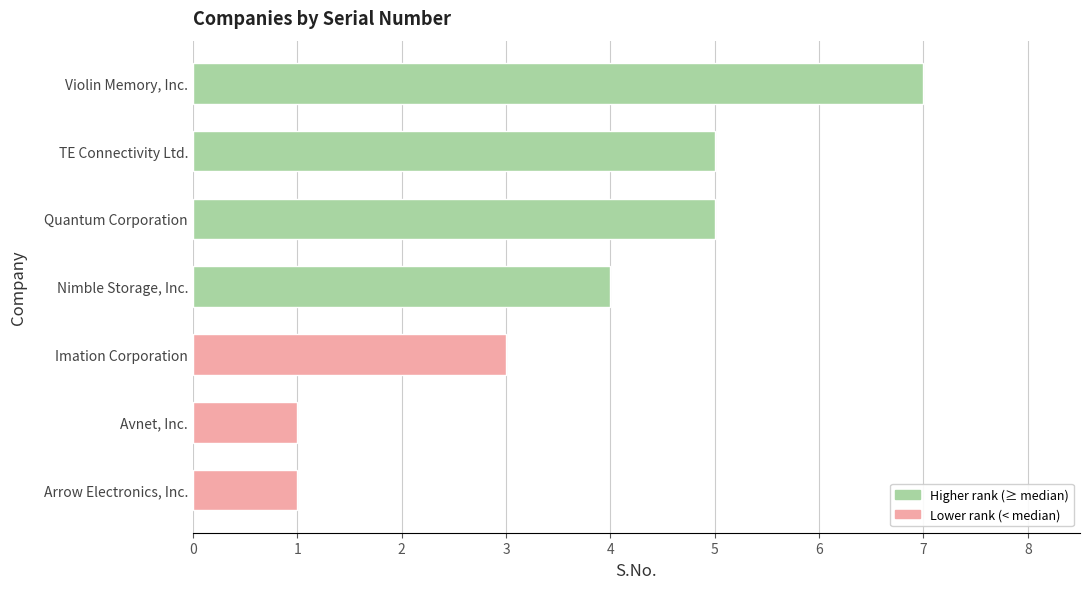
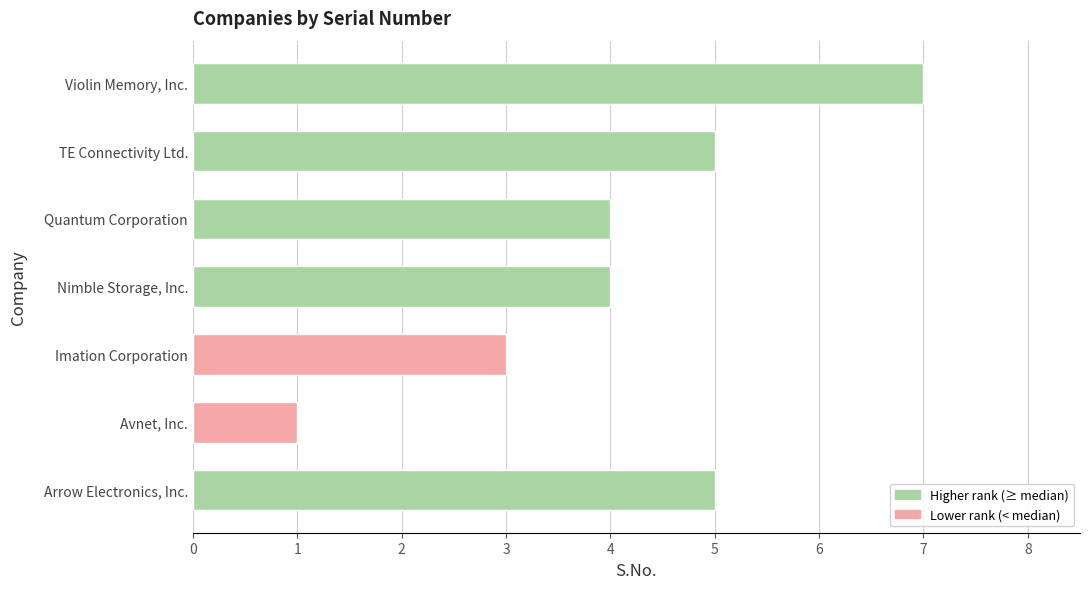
  {
    "Violin Memory, Inc.": 7,
    "TE Connectivity Ltd.": 5,
-   "Quantum Corporation": 5,
+   "Quantum Corporation": 4,
    "Nimble Storage, Inc.": 4,
    "Imation Corporation": 3,
    "Avnet, Inc.": 1,
-   "Arrow Electronics, Inc.": 1
+   "Arrow Electronics, Inc.": 5
  }
